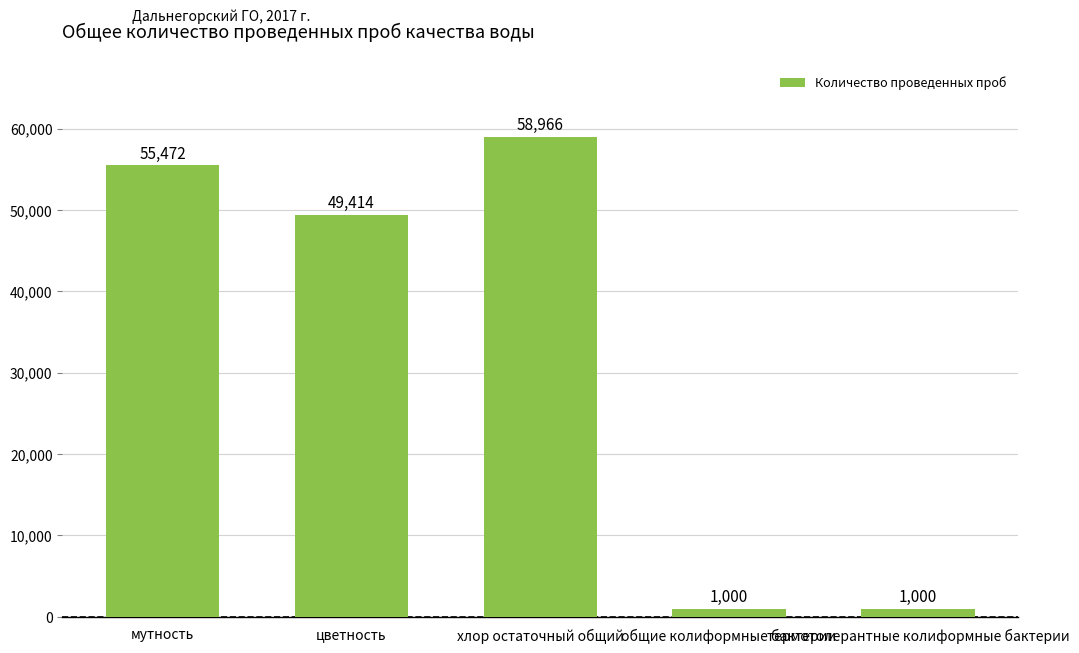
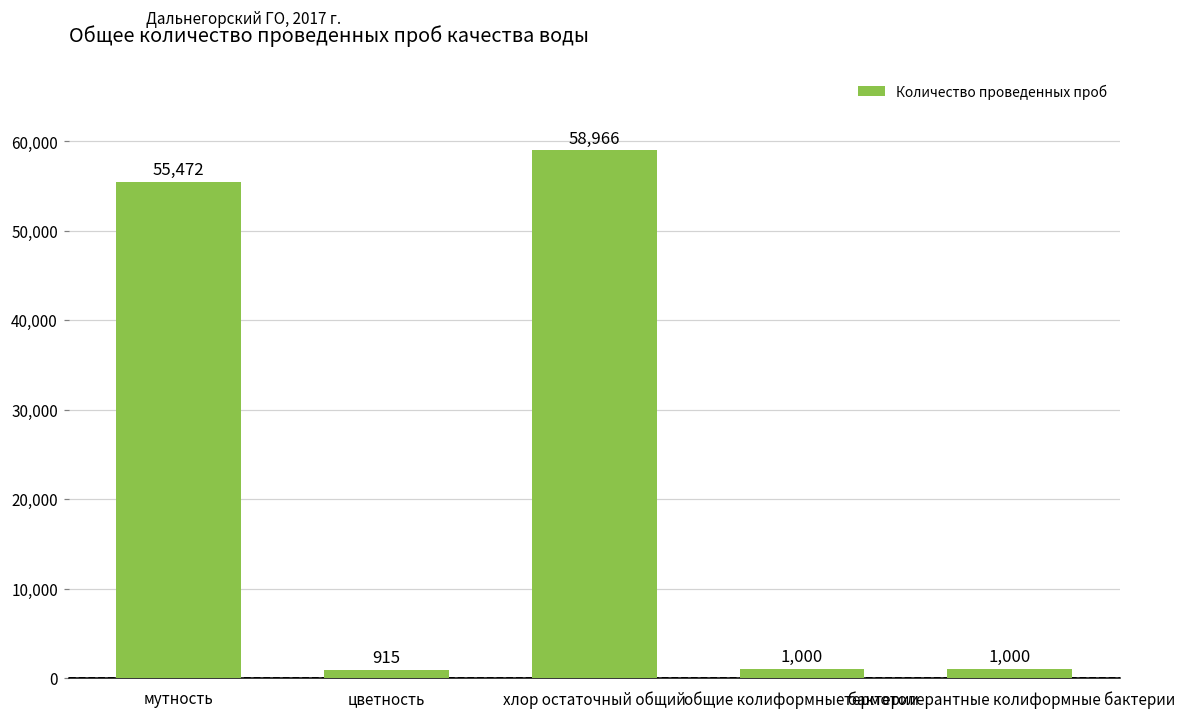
  {
    "мутность": "55,472",
-   "цветность": "49,414",
+   "цветность": "915",
    "хлор остаточный общий": "58,966"
  }
